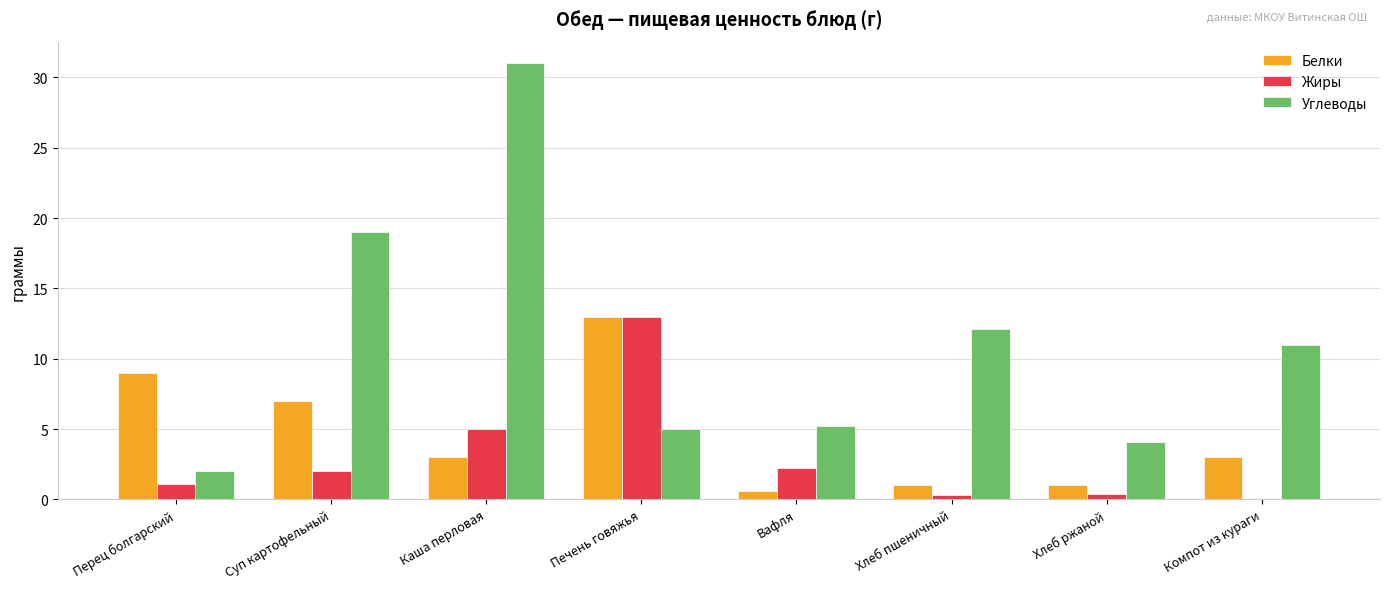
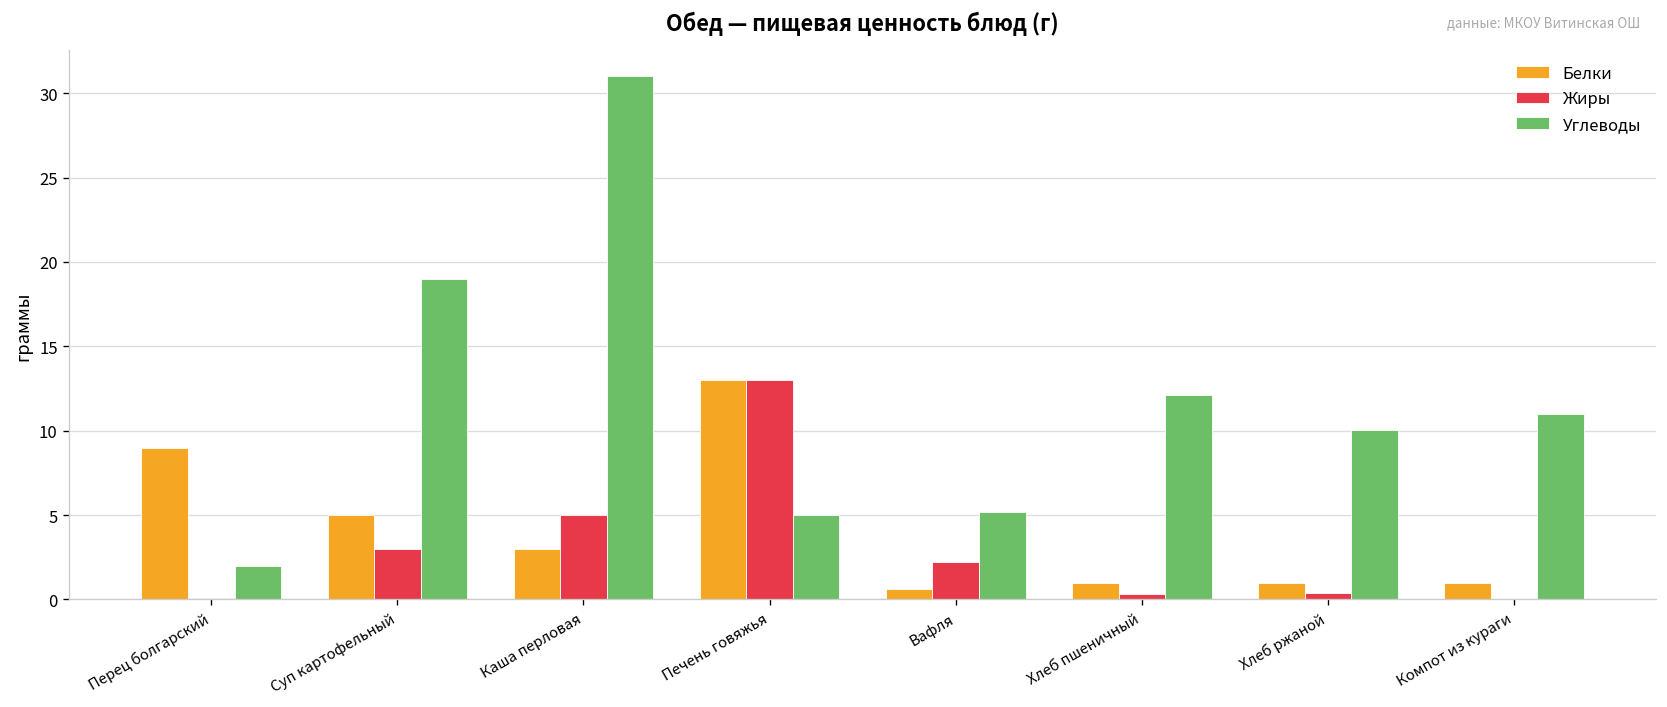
  {
    "Белки": {
      "Перец болгарский": 9,
-     "Суп картофельный": 7,
+     "Суп картофельный": 5,
      "Каша перловая": 3,
      "Печень говяжья": 13,
      "Вафля": 0.6,
      "Хлеб пшеничный": 1,
      "Хлеб ржаной": 1,
-     "Компот из кураги": 3
+     "Компот из кураги": 1
    },
    "Жиры": {
-     "Перец болгарский": 1.1,
-     "Суп картофельный": 2,
+     "Перец болгарский": 0.1,
+     "Суп картофельный": 3,
      "Каша перловая": 5.0,
      "Печень говяжья": 13.0,
      "Вафля": 2.2,
      "Хлеб пшеничный": 0.3,
      "Хлеб ржаной": 0.4,
      "Компот из кураги": 0.0
    },
    "Углеводы": {
      "Перец болгарский": 2.0,
      "Суп картофельный": 19.0,
      "Каша перловая": 31.0,
      "Печень говяжья": 5.0,
      "Вафля": 5.2,
      "Хлеб пшеничный": 12.1,
-     "Хлеб ржаной": 4.1,
+     "Хлеб ржаной": 10.0,
      "Компот из кураги": 11.0
    }
  }
